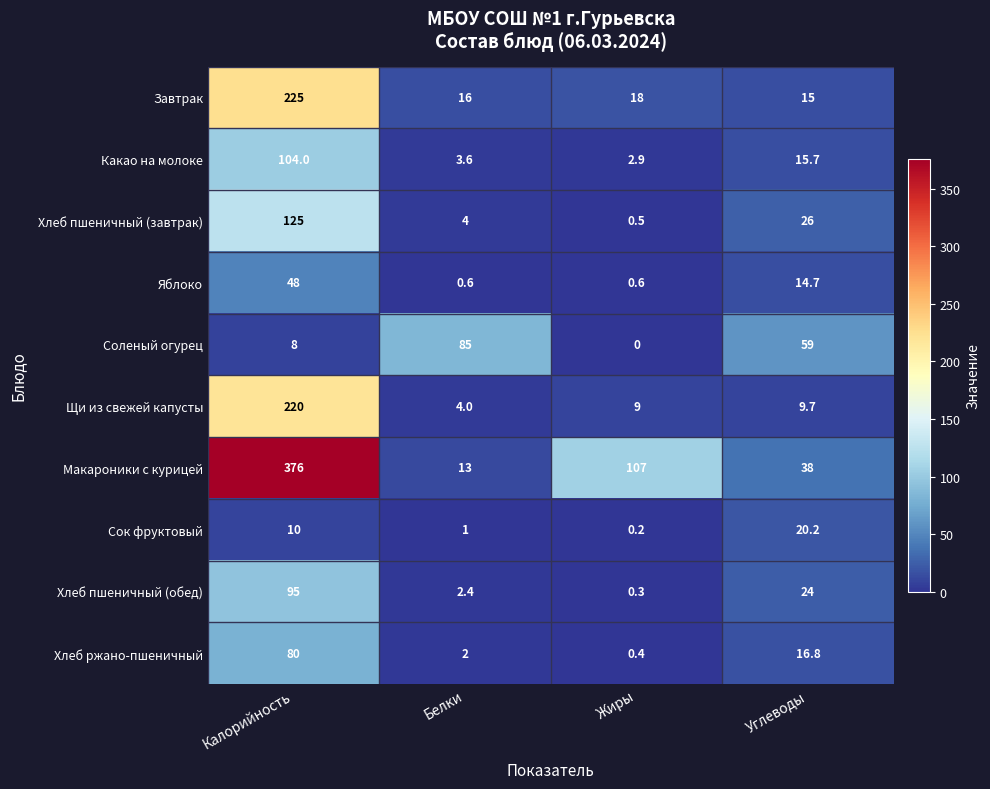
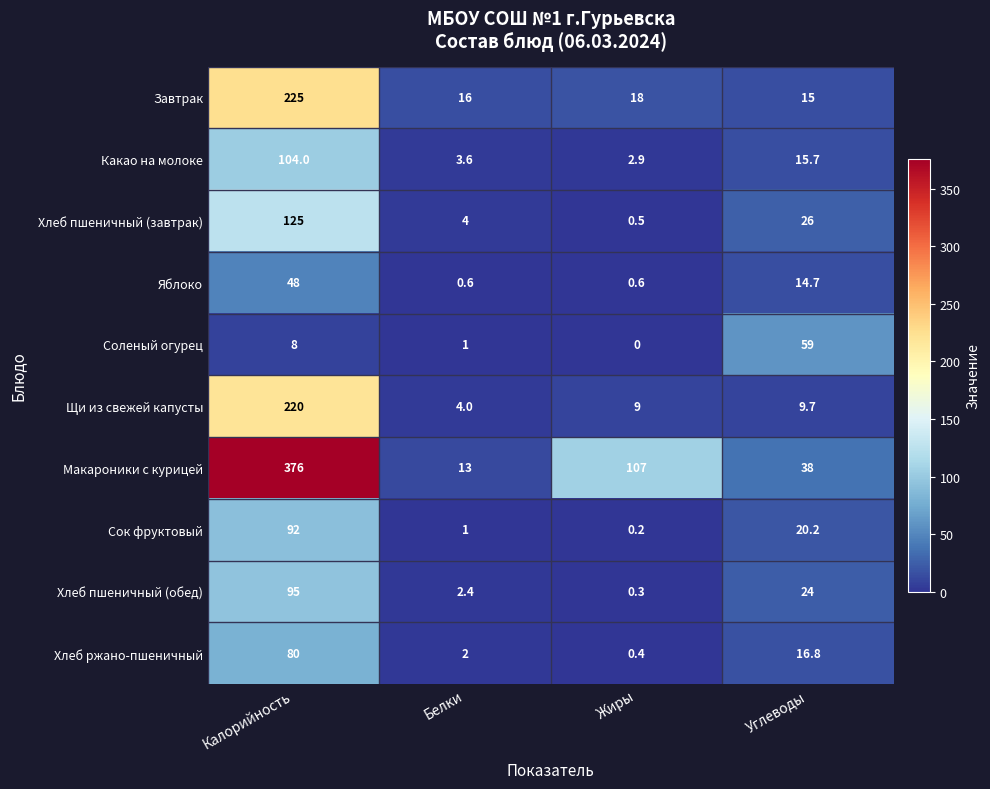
  {
    "Завтрак": {
      "Калорийность": 225,
      "Белки": 16,
      "Жиры": 18,
      "Углеводы": 15
    },
    "Какао на молоке": {
      "Калорийность": 104.0,
      "Белки": 3.6,
      "Жиры": 2.9,
      "Углеводы": 15.7
    },
    "Хлеб пшеничный (завтрак)": {
      "Калорийность": 125,
      "Белки": 4,
      "Жиры": 0.5,
      "Углеводы": 26
    },
    "Яблоко": {
      "Калорийность": 48,
      "Белки": 0.6,
      "Жиры": 0.6,
      "Углеводы": 14.7
    },
    "Соленый огурец": {
      "Калорийность": 8,
-     "Белки": 85,
+     "Белки": 1,
      "Жиры": 0,
      "Углеводы": 59
    },
    "Щи из свежей капусты": {
      "Калорийность": 220,
      "Белки": 4.0,
      "Жиры": 9,
      "Углеводы": 9.7
    },
    "Макароники с курицей": {
      "Калорийность": 376,
      "Белки": 13,
      "Жиры": 107,
      "Углеводы": 38
    },
    "Сок фруктовый": {
-     "Калорийность": 10,
+     "Калорийность": 92,
      "Белки": 1,
      "Жиры": 0.2,
      "Углеводы": 20.2
    },
    "Хлеб пшеничный (обед)": {
      "Калорийность": 95,
      "Белки": 2.4,
      "Жиры": 0.3,
      "Углеводы": 24
    },
    "Хлеб ржано-пшеничный": {
      "Калорийность": 80,
      "Белки": 2,
      "Жиры": 0.4,
      "Углеводы": 16.8
    }
  }
